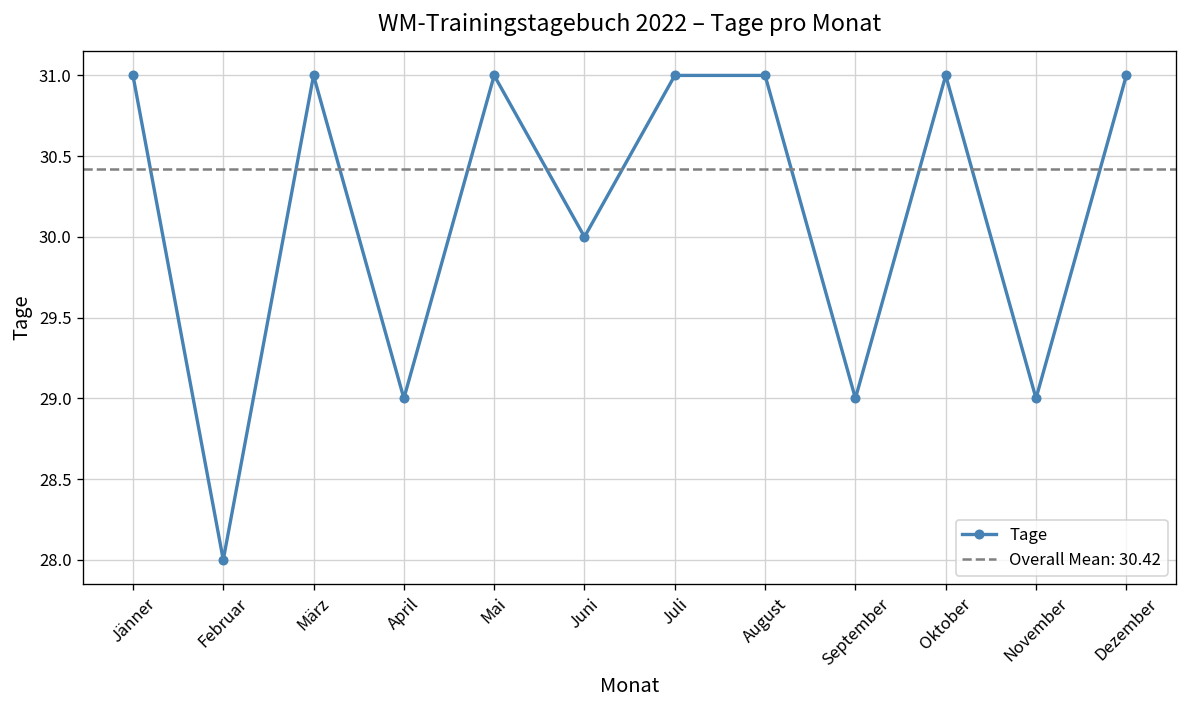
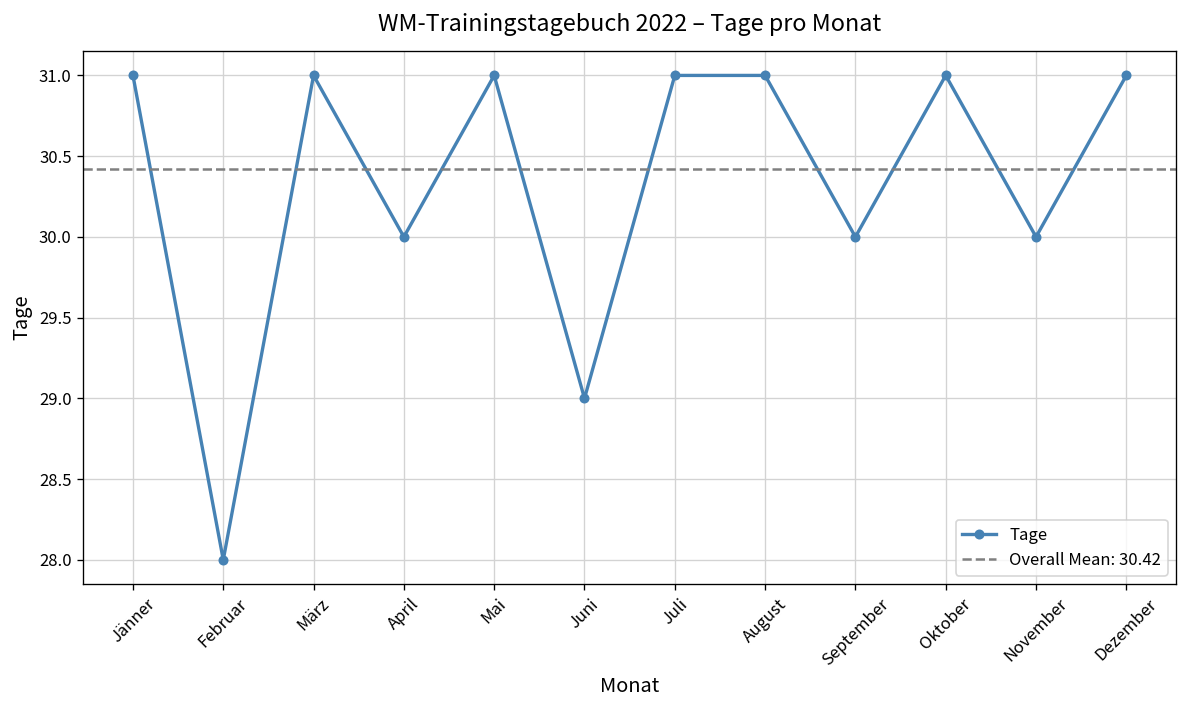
  {
    "Jänner": 31,
    "Februar": 28,
    "März": 31,
-   "April": 29,
+   "April": 30,
    "Mai": 31,
-   "Juni": 30,
+   "Juni": 29,
    "Juli": 31,
    "August": 31,
-   "September": 29,
+   "September": 30,
    "Oktober": 31,
-   "November": 29,
+   "November": 30,
    "Dezember": 31
  }
